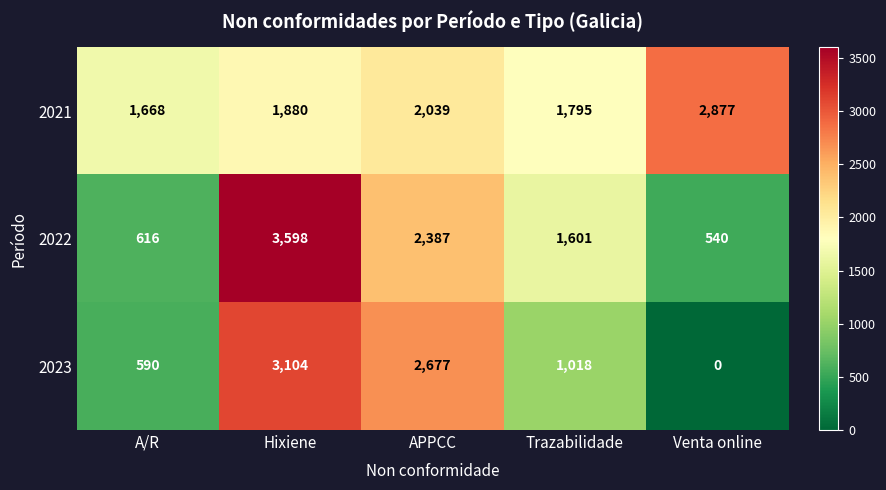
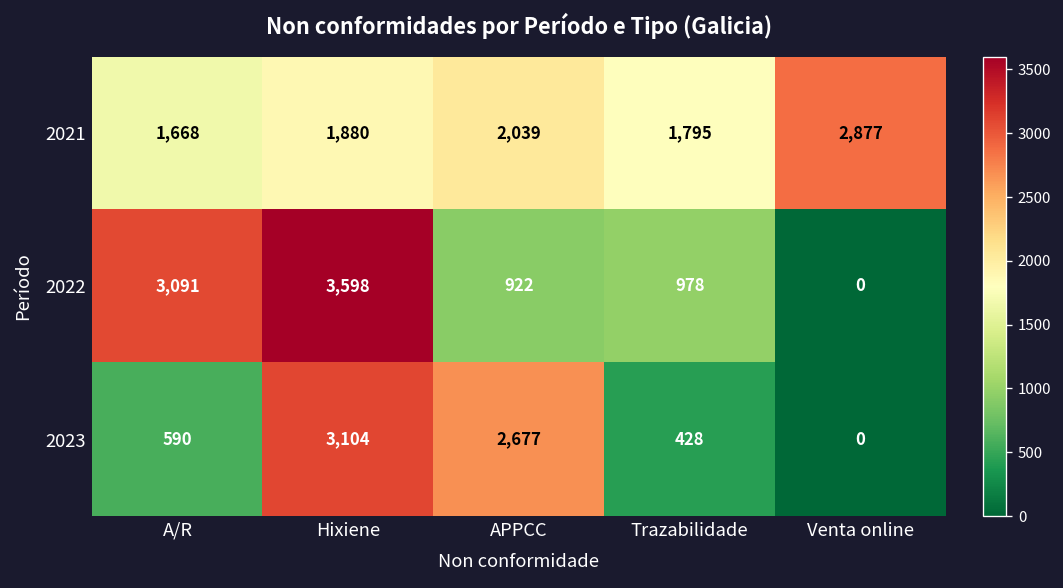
  {
    "2021": {
      "A/R": "1,668",
      "Hixiene": "1,880",
      "APPCC": "2,039",
      "Trazabilidade": "1,795",
      "Venta online": "2,877"
    },
    "2022": {
-     "A/R": "616",
+     "A/R": "3,091",
      "Hixiene": "3,598",
-     "APPCC": "2,387",
-     "Trazabilidade": "1,601",
-     "Venta online": "540"
+     "APPCC": "922",
+     "Trazabilidade": "978",
+     "Venta online": "0"
    },
    "2023": {
      "A/R": "590",
      "Hixiene": "3,104",
      "APPCC": "2,677",
-     "Trazabilidade": "1,018",
+     "Trazabilidade": "428",
      "Venta online": "0"
    }
  }
